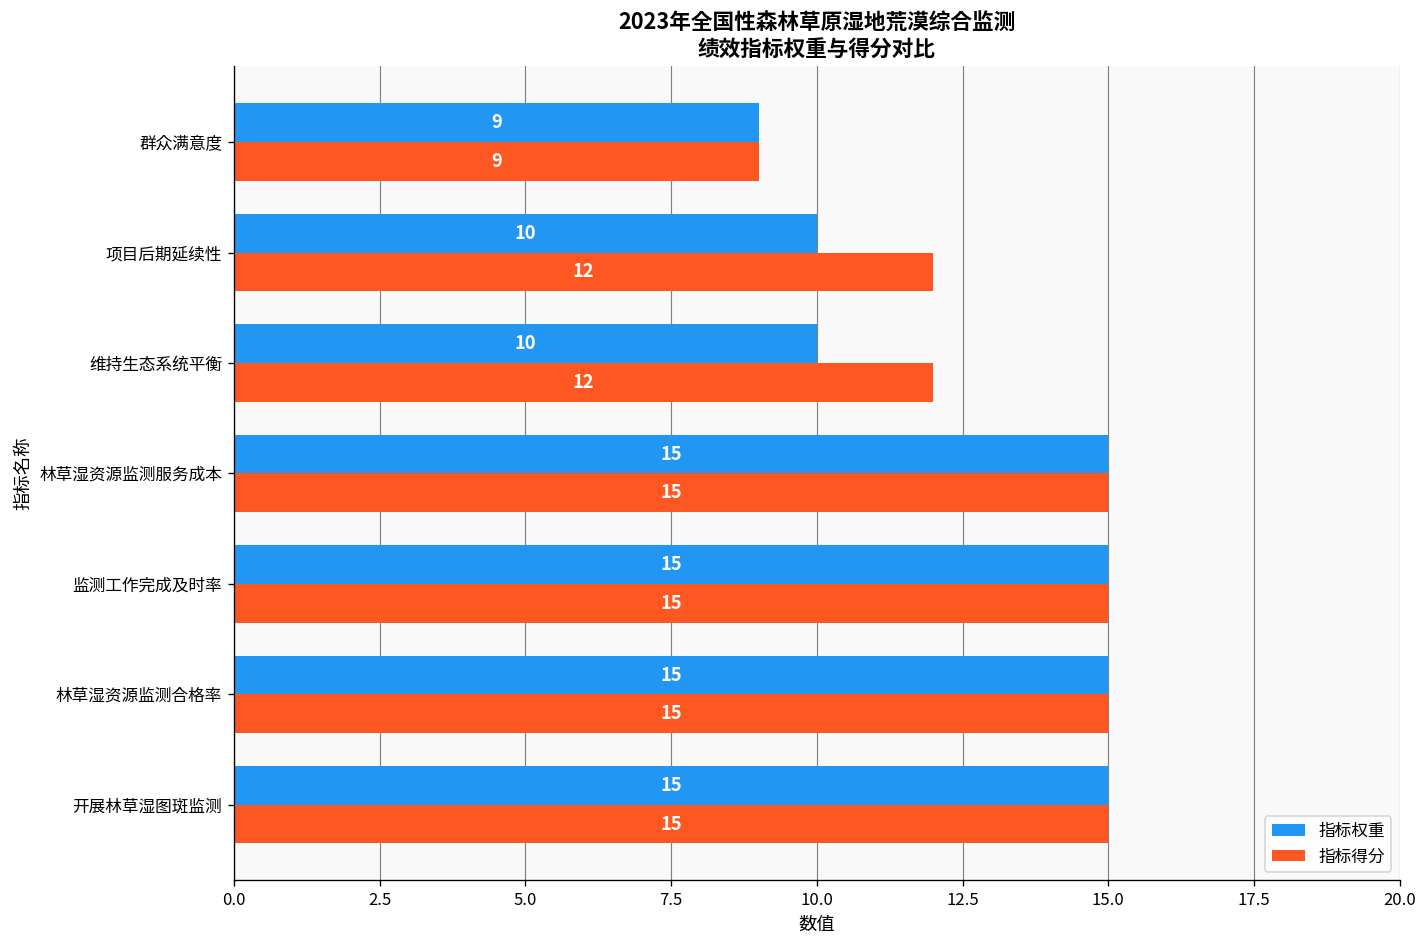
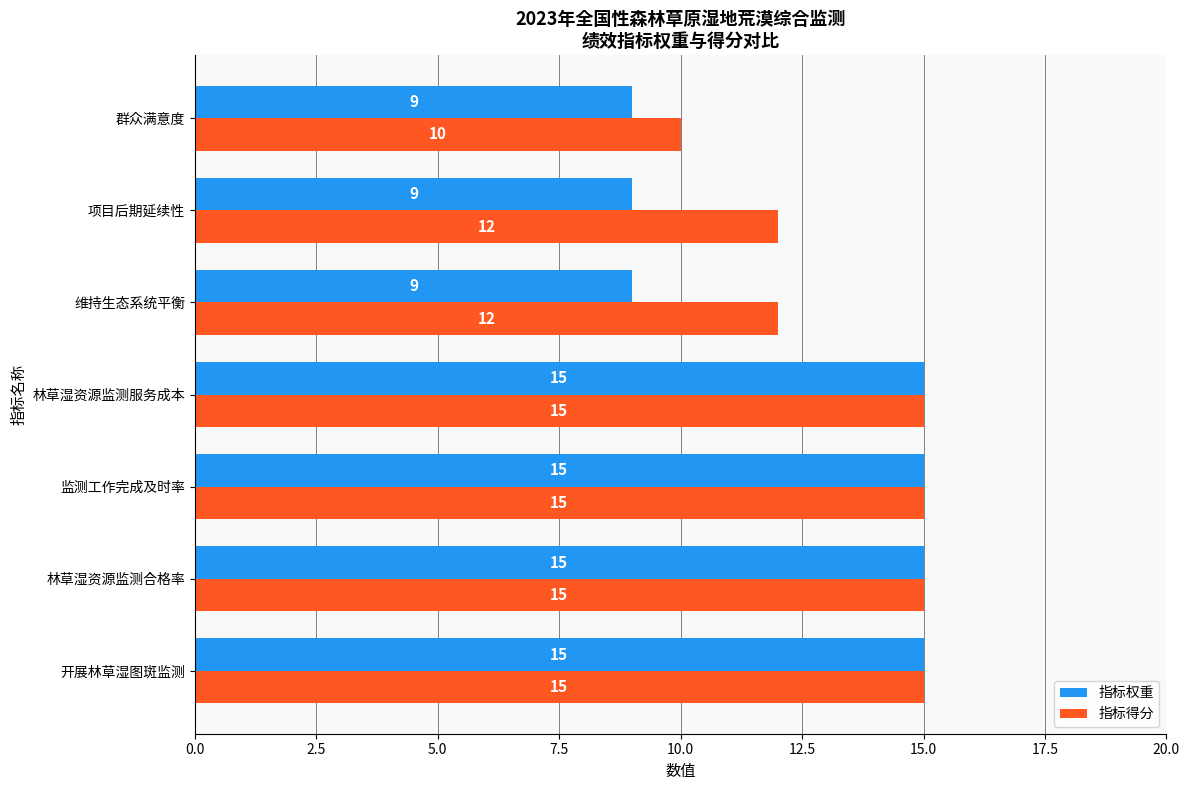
  {
    "指标权重": {
      "群众满意度": 9,
-     "项目后期延续性": 10,
-     "维持生态系统平衡": 10,
+     "项目后期延续性": 9,
+     "维持生态系统平衡": 9,
      "林草湿资源监测服务成本": 15,
      "监测工作完成及时率": 15,
      "林草湿资源监测合格率": 15,
      "开展林草湿图斑监测": 15
    },
    "指标得分": {
-     "群众满意度": 9,
+     "群众满意度": 10,
      "项目后期延续性": 12,
      "维持生态系统平衡": 12,
      "林草湿资源监测服务成本": 15,
      "监测工作完成及时率": 15,
      "林草湿资源监测合格率": 15,
      "开展林草湿图斑监测": 15
    }
  }
